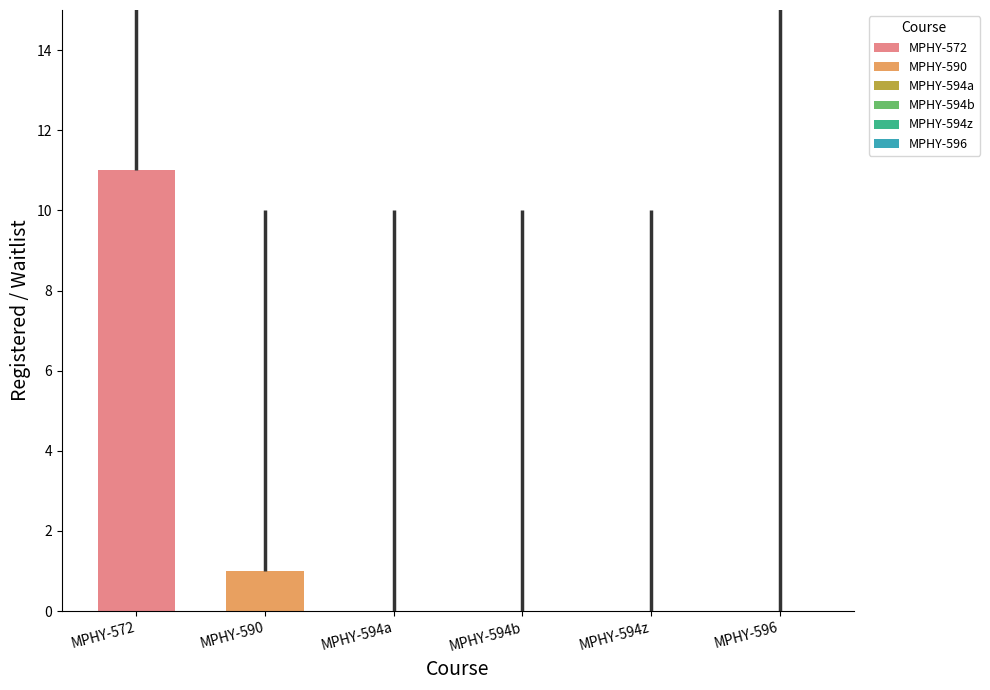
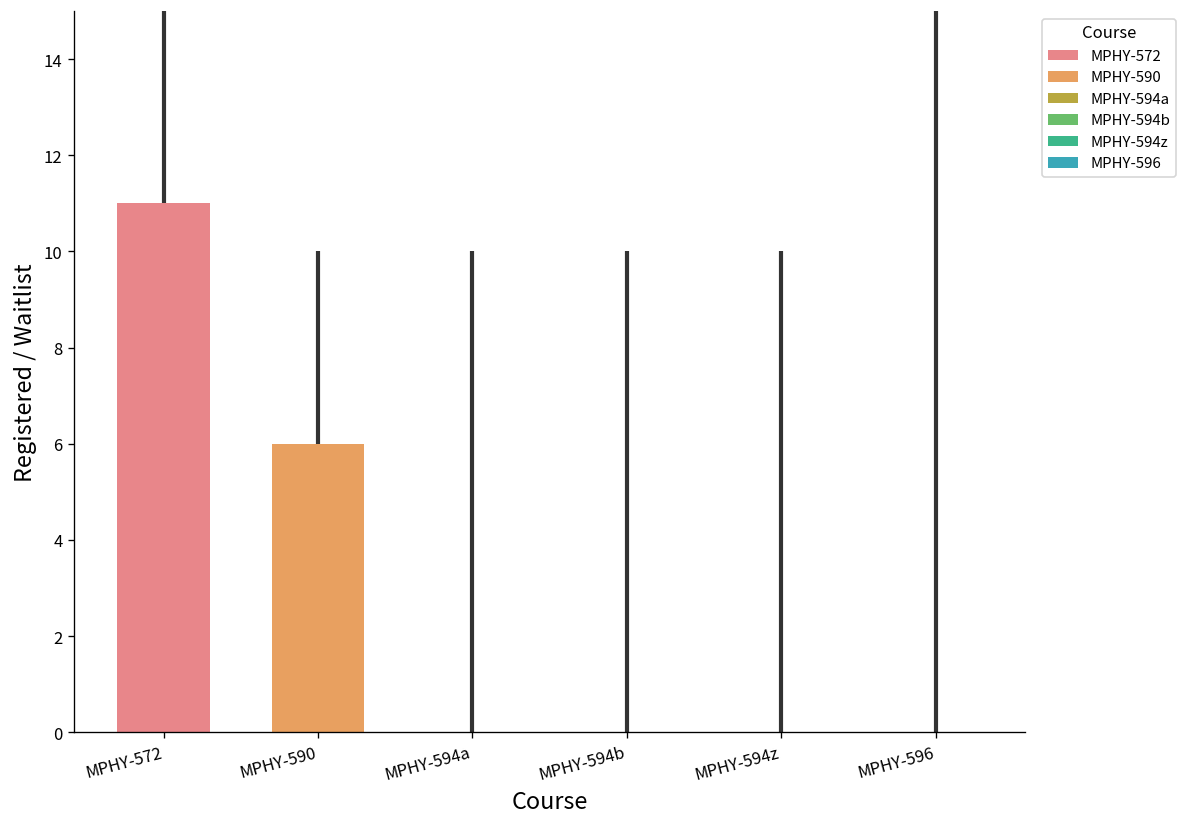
  {
    "MPHY-572": 11,
-   "MPHY-590": 1,
+   "MPHY-590": 6,
    "MPHY-594a": 0,
    "MPHY-594b": 0,
    "MPHY-594z": 0,
    "MPHY-596": 0
  }
